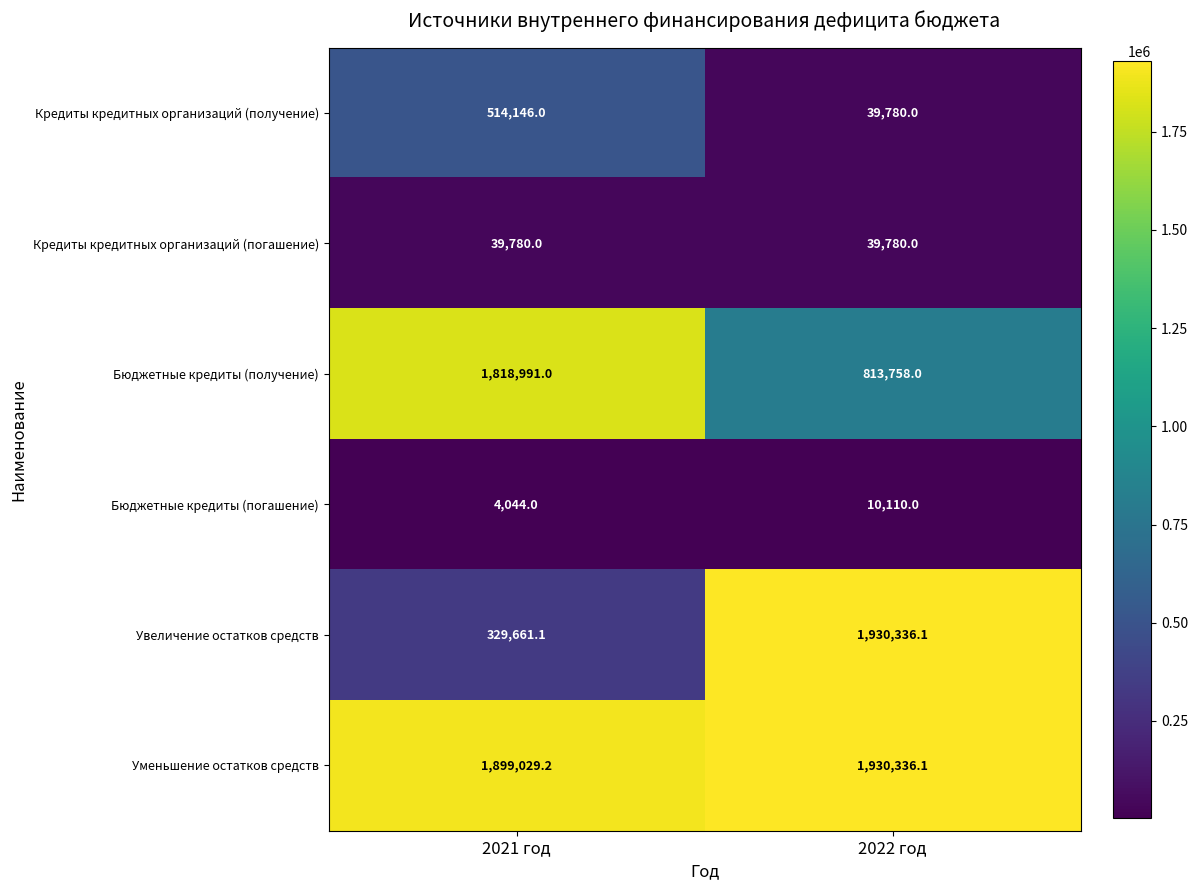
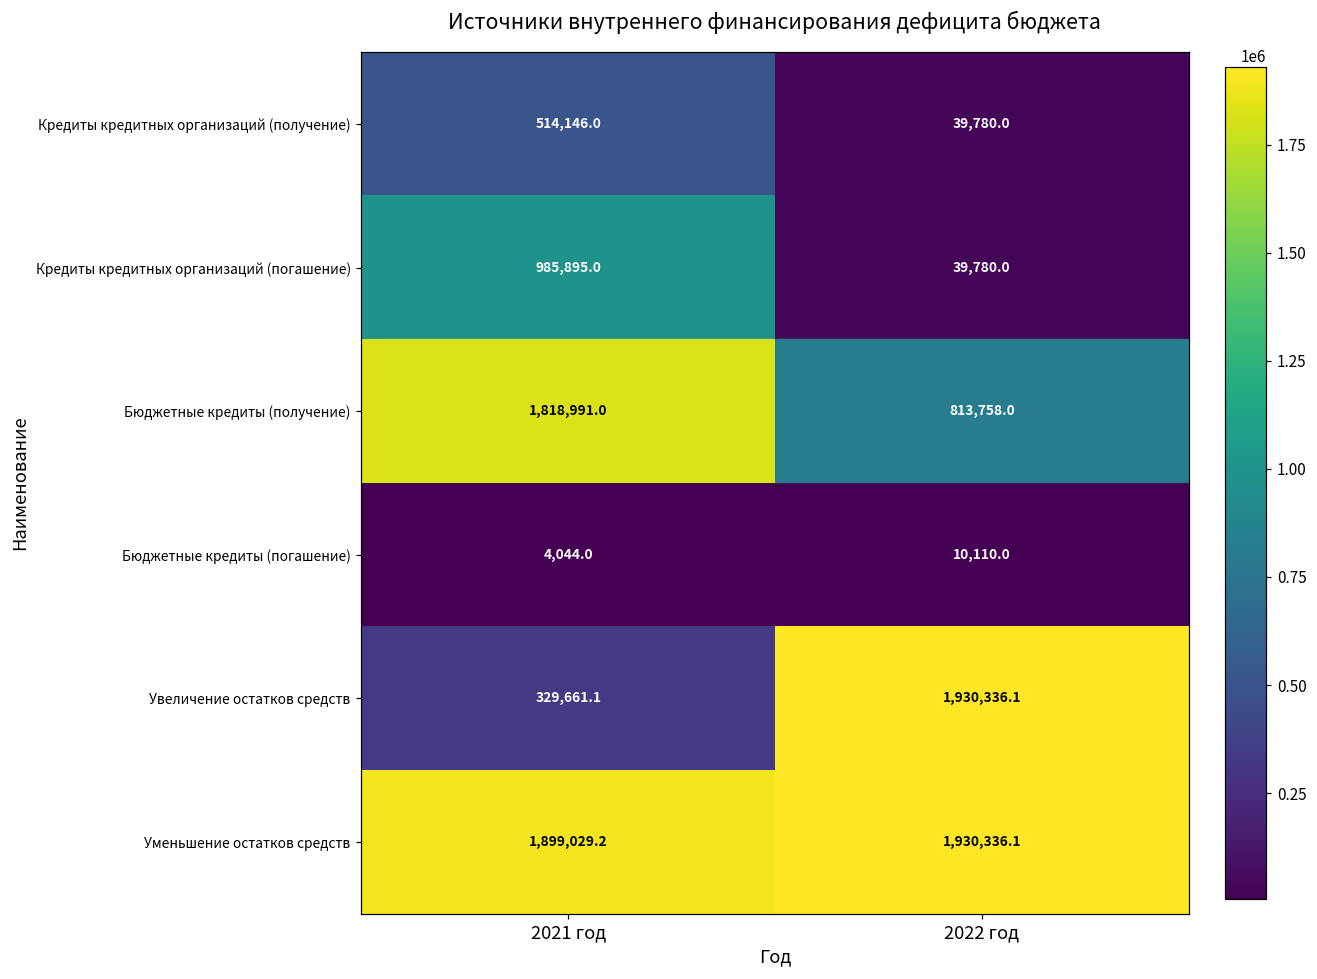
  {
    "Кредиты кредитных организаций (получение)": {
      "2021 год": "514,146.0",
      "2022 год": "39,780.0"
    },
    "Кредиты кредитных организаций (погашение)": {
-     "2021 год": "39,780.0",
+     "2021 год": "985,895.0",
      "2022 год": "39,780.0"
    },
    "Бюджетные кредиты (получение)": {
      "2021 год": "1,818,991.0",
      "2022 год": "813,758.0"
    },
    "Бюджетные кредиты (погашение)": {
      "2021 год": "4,044.0",
      "2022 год": "10,110.0"
    },
    "Увеличение остатков средств": {
      "2021 год": "329,661.1",
      "2022 год": "1,930,336.1"
    },
    "Уменьшение остатков средств": {
      "2021 год": "1,899,029.2",
      "2022 год": "1,930,336.1"
    }
  }
